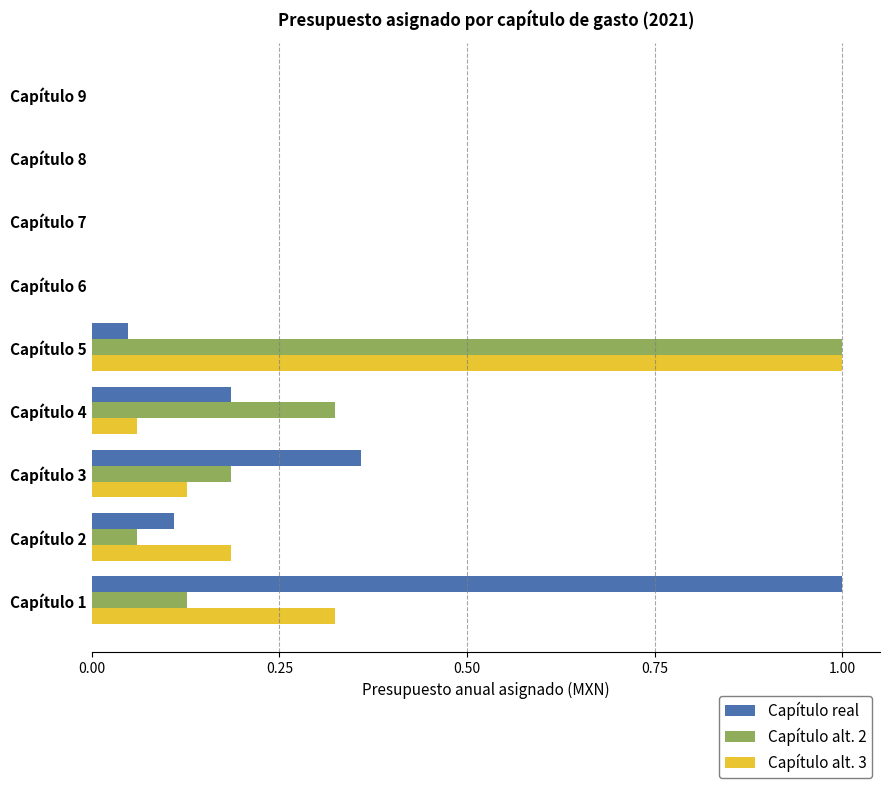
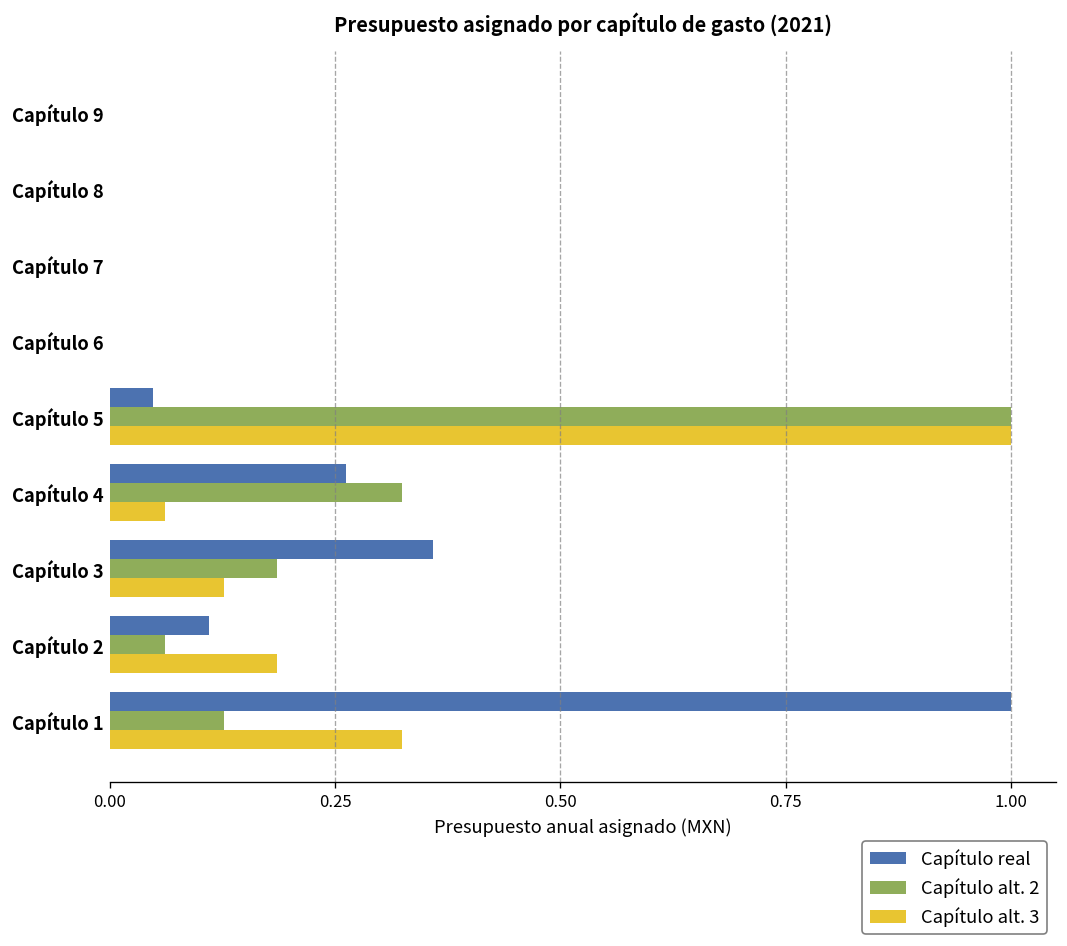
  {
    "Capítulo real": {
      "Capítulo 9": 0.00,
      "Capítulo 8": 0.00,
      "Capítulo 7": 0.00,
      "Capítulo 6": 0.00,
      "Capítulo 5": 0.05,
-     "Capítulo 4": 0.19,
+     "Capítulo 4": 0.26,
      "Capítulo 3": 0.36,
      "Capítulo 2": 0.11,
      "Capítulo 1": 1.00
    },
    "Capítulo alt. 2": {
      "Capítulo 9": 0.00,
      "Capítulo 8": 0.00,
      "Capítulo 7": 0.00,
      "Capítulo 6": 0.00,
      "Capítulo 5": 1.00,
      "Capítulo 4": 0.32,
      "Capítulo 3": 0.19,
      "Capítulo 2": 0.06,
      "Capítulo 1": 0.13
    },
    "Capítulo alt. 3": {
      "Capítulo 9": 0.00,
      "Capítulo 8": 0.00,
      "Capítulo 7": 0.00,
      "Capítulo 6": 0.00,
      "Capítulo 5": 1.00,
      "Capítulo 4": 0.06,
      "Capítulo 3": 0.13,
      "Capítulo 2": 0.19,
      "Capítulo 1": 0.32
    }
  }
